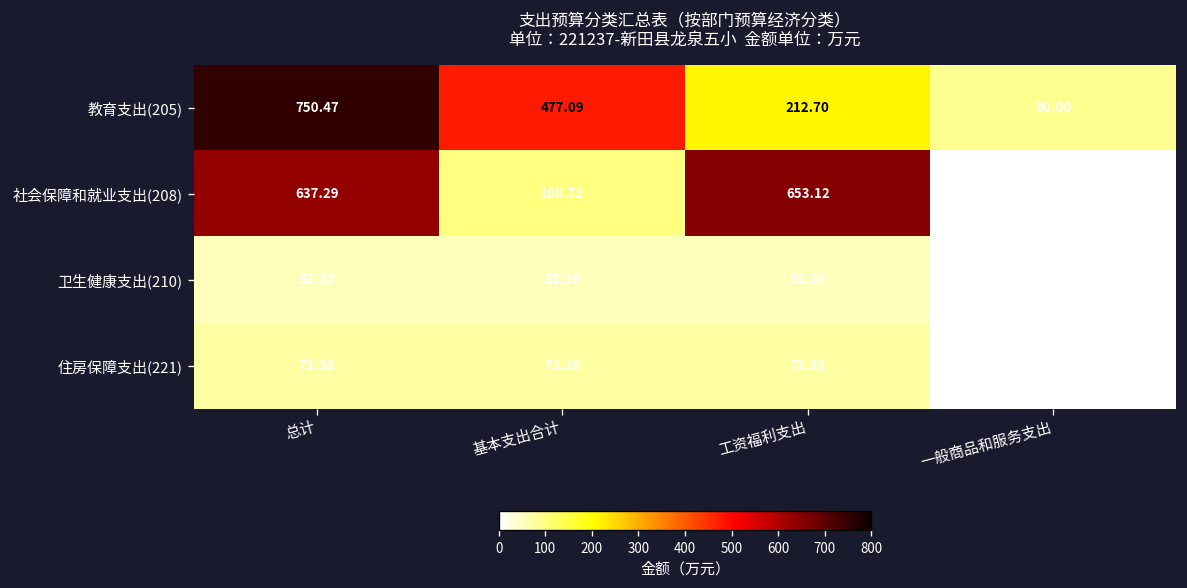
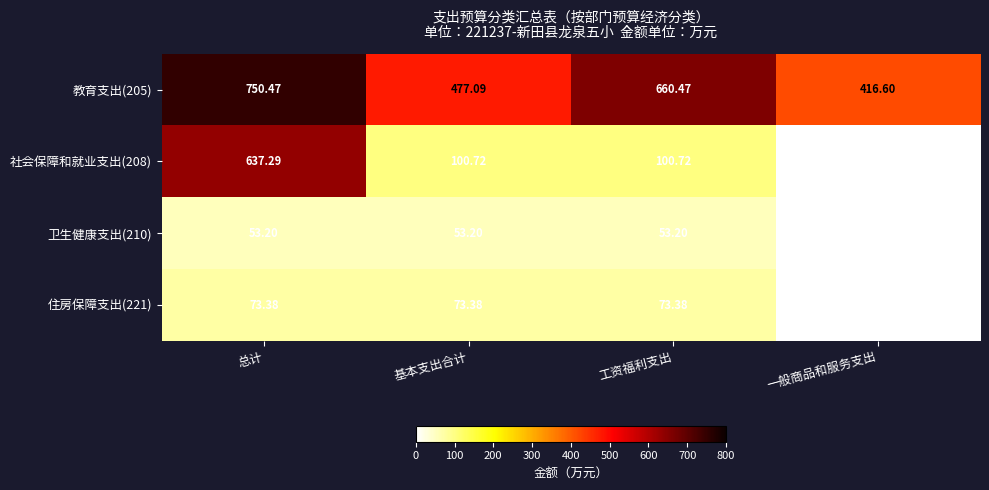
  {
    "教育支出(205)": {
      "总计": 750.47,
      "基本支出合计": 477.09,
-     "工资福利支出": 212.70,
-     "一般商品和服务支出": 90.00
+     "工资福利支出": 660.47,
+     "一般商品和服务支出": 416.60
    },
    "社会保障和就业支出(208)": {
      "总计": 637.29,
      "基本支出合计": 100.72,
-     "工资福利支出": 653.12
+     "工资福利支出": 100.72
    },
    "卫生健康支出(210)": {
      "总计": 53.20,
      "基本支出合计": 53.20,
      "工资福利支出": 53.20
    },
    "住房保障支出(221)": {
      "总计": 73.38,
      "基本支出合计": 73.38,
      "工资福利支出": 73.38
    }
  }
